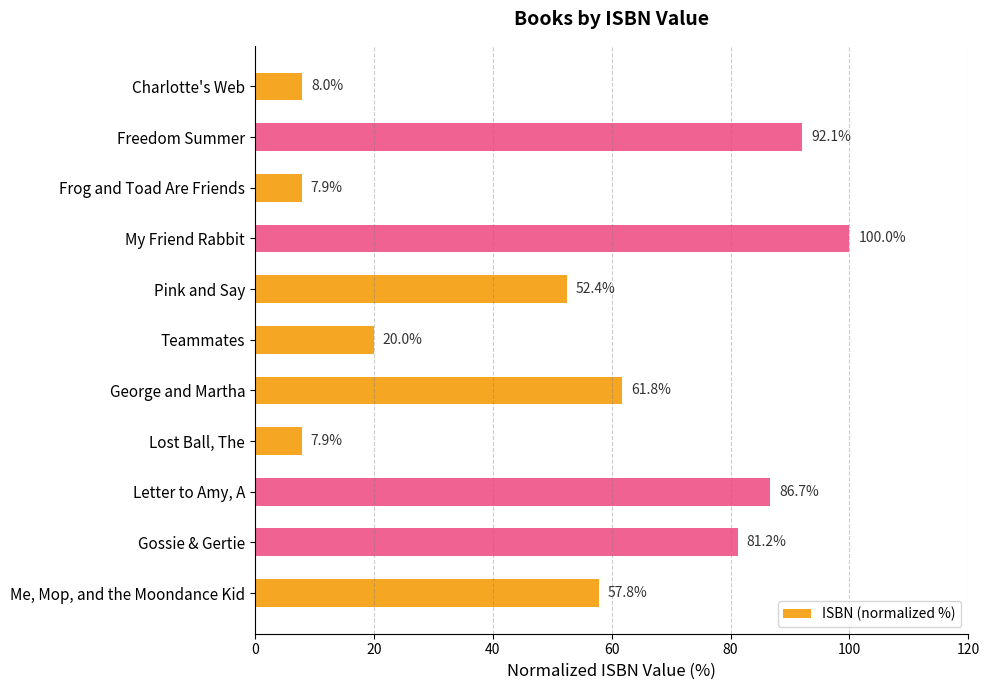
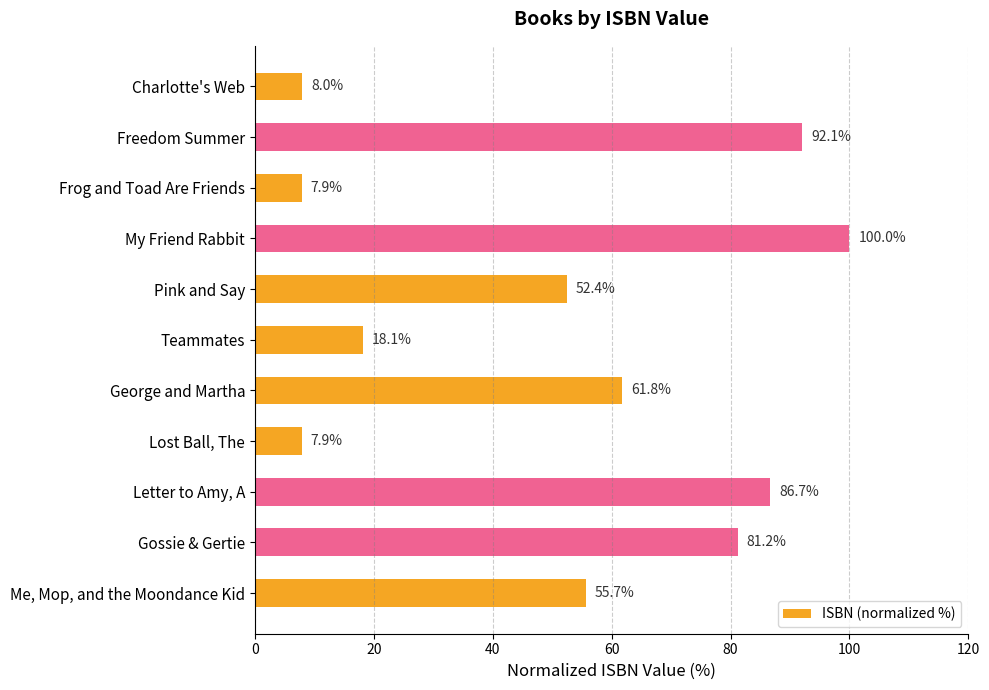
  {
    "Charlotte's Web": "8.0%",
    "Freedom Summer": "92.1%",
    "Frog and Toad Are Friends": "7.9%",
    "My Friend Rabbit": "100.0%",
    "Pink and Say": "52.4%",
-   "Teammates": "20.0%",
+   "Teammates": "18.1%",
    "George and Martha": "61.8%",
    "Lost Ball, The": "7.9%",
    "Letter to Amy, A": "86.7%",
    "Gossie & Gertie": "81.2%",
-   "Me, Mop, and the Moondance Kid": "57.8%"
+   "Me, Mop, and the Moondance Kid": "55.7%"
  }
